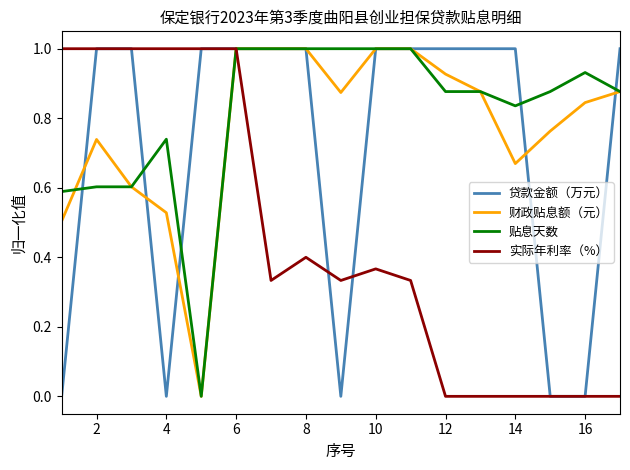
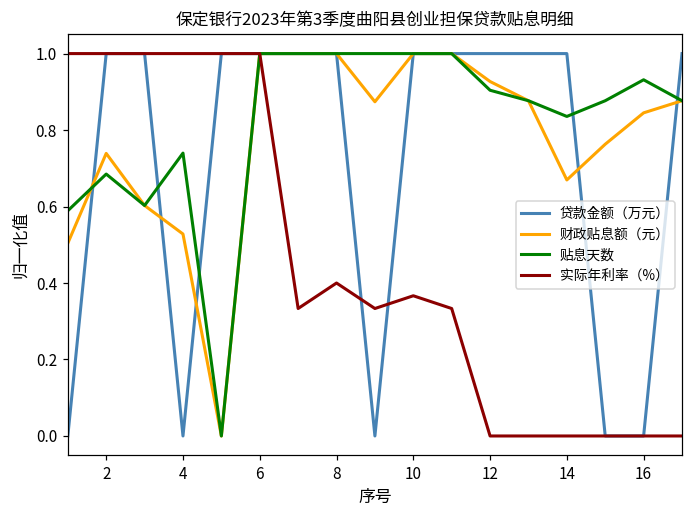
  {
    "贷款金额（万元）": {
      "4": 0.00,
      "12": 1.00,
      "14": 1.00
    },
    "财政贴息额（元）": {
      "2": 0.74,
      "4": 0.53,
      "12": 0.93,
      "14": 0.67,
      "16": 0.85
    },
    "贴息天数": {
-     "2": 0.60,
+     "2": 0.68,
      "4": 0.74,
-     "12": 0.88,
+     "12": 0.90,
      "14": 0.84,
      "16": 0.93
    },
    "实际年利率（%）": {
      "4": 1.00,
      "8": 0.40,
      "10": 0.37,
      "12": 0.00,
      "14": 0.00
    }
  }
